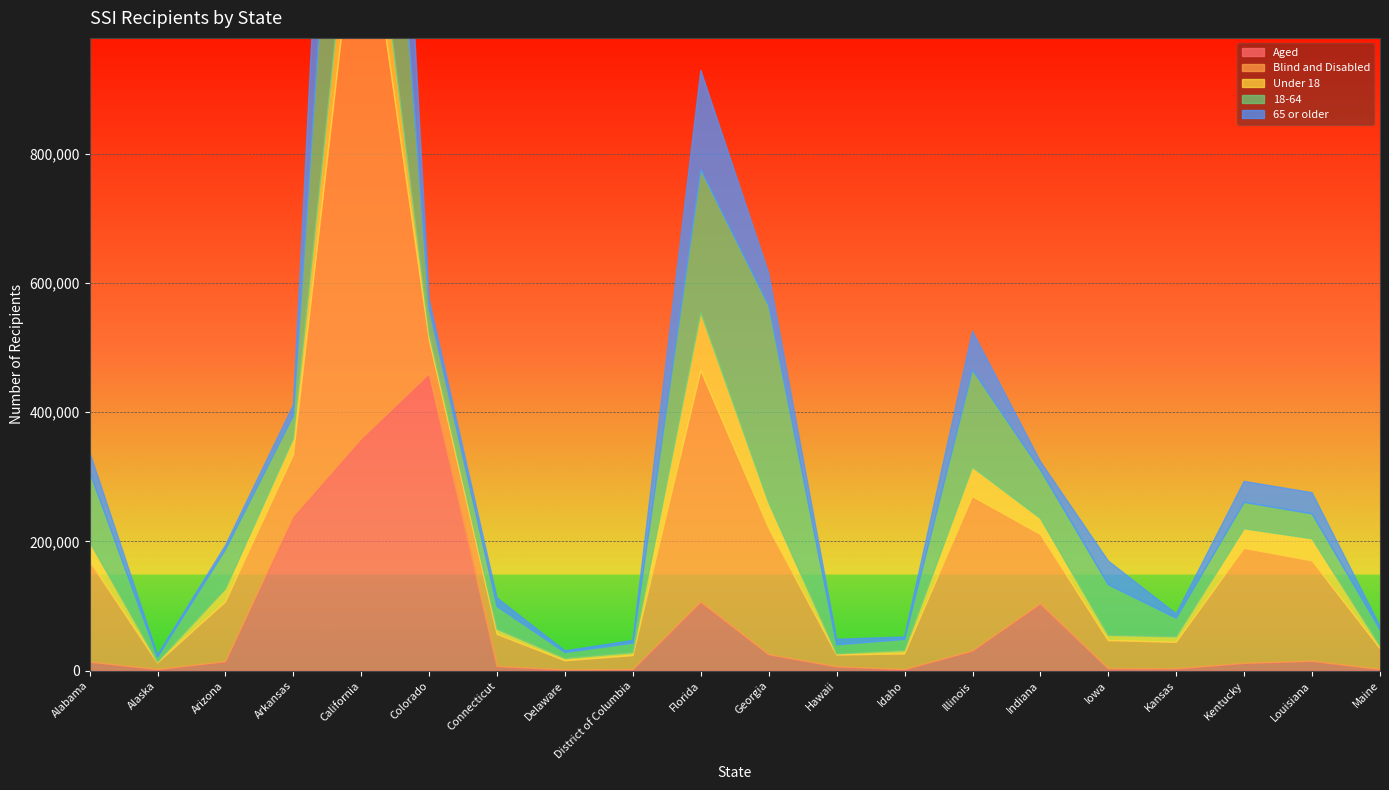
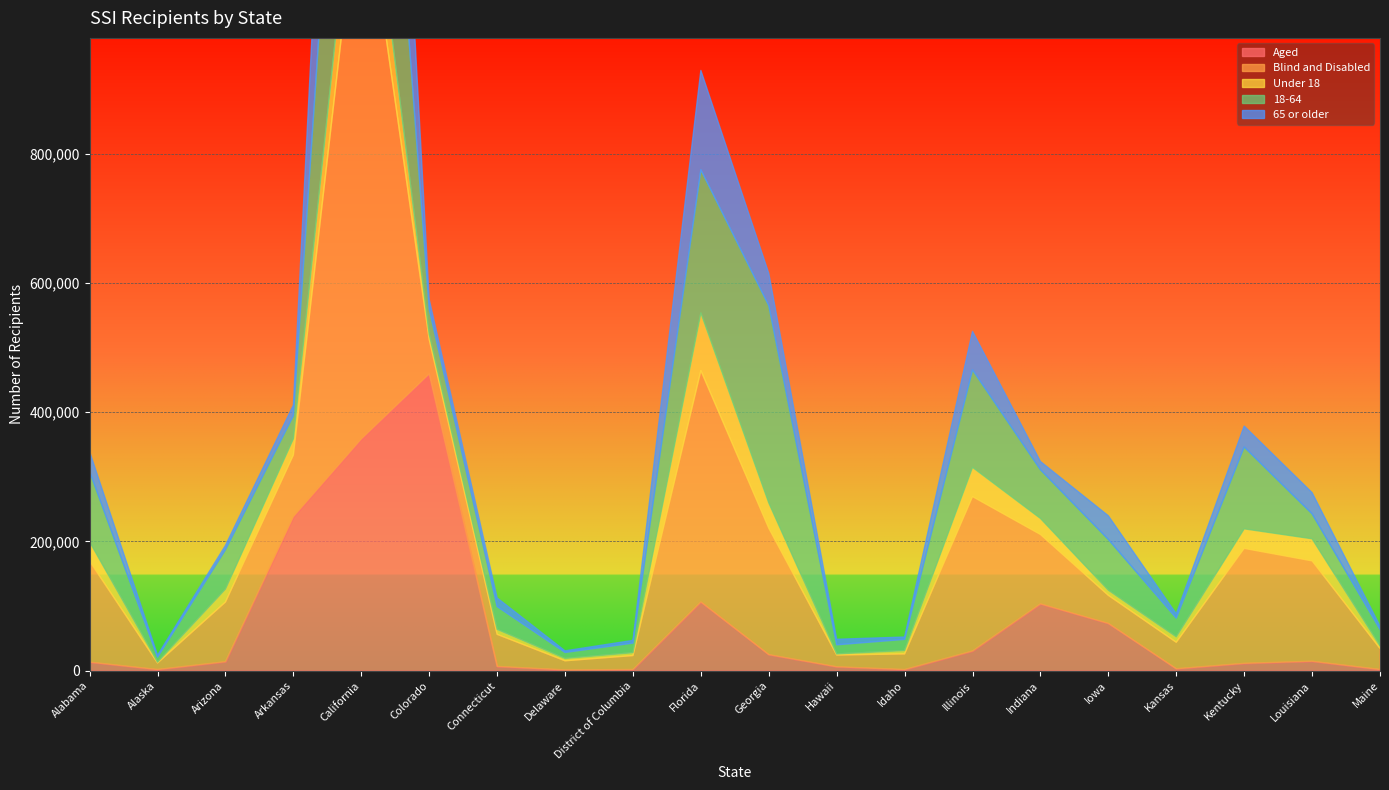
  {
    "Aged": {
      "Alabama": "10,000",
      "Arizona": "10,000",
      "Arkansas": "240,000",
      "California": "360,000",
      "Colorado": "460,000",
      "Connecticut": "10,000",
      "Florida": "110,000",
      "Georgia": "20,000",
      "Hawaii": "10,000",
      "Illinois": "30,000",
      "Indiana": "100,000",
-     "Iowa": "0",
+     "Iowa": "70,000",
      "Kentucky": "10,000",
      "Louisiana": "10,000"
    },
    "18-64": {
      "Alabama": "110,000",
      "Arizona": "60,000",
      "Arkansas": "40,000",
      "Colorado": "40,000",
      "Connecticut": "40,000",
      "District of Columbia": "10,000",
      "Florida": "220,000",
      "Georgia": "310,000",
      "Hawaii": "10,000",
      "Illinois": "150,000",
      "Indiana": "80,000",
      "Iowa": "80,000",
      "Kansas": "30,000",
-     "Kentucky": "40,000",
+     "Kentucky": "130,000",
      "Louisiana": "40,000",
      "Maine": "30,000"
    },
    "65 or older": {
      "Alabama": "30,000",
      "Arizona": "10,000",
      "Arkansas": "20,000",
      "Colorado": "20,000",
      "Connecticut": "10,000",
      "District of Columbia": "0",
      "Florida": "150,000",
      "Georgia": "50,000",
      "Hawaii": "10,000",
      "Illinois": "60,000",
      "Indiana": "10,000",
      "Iowa": "40,000",
      "Kansas": "10,000",
      "Kentucky": "30,000",
      "Louisiana": "30,000",
      "Maine": "10,000"
    }
  }
